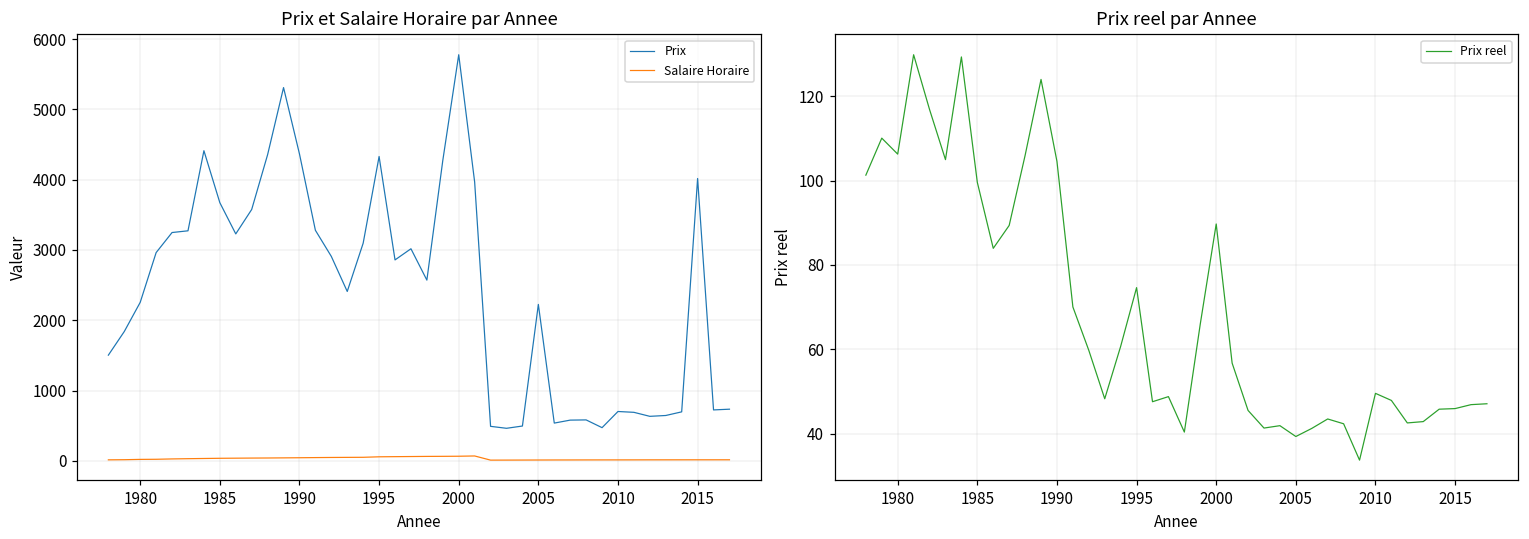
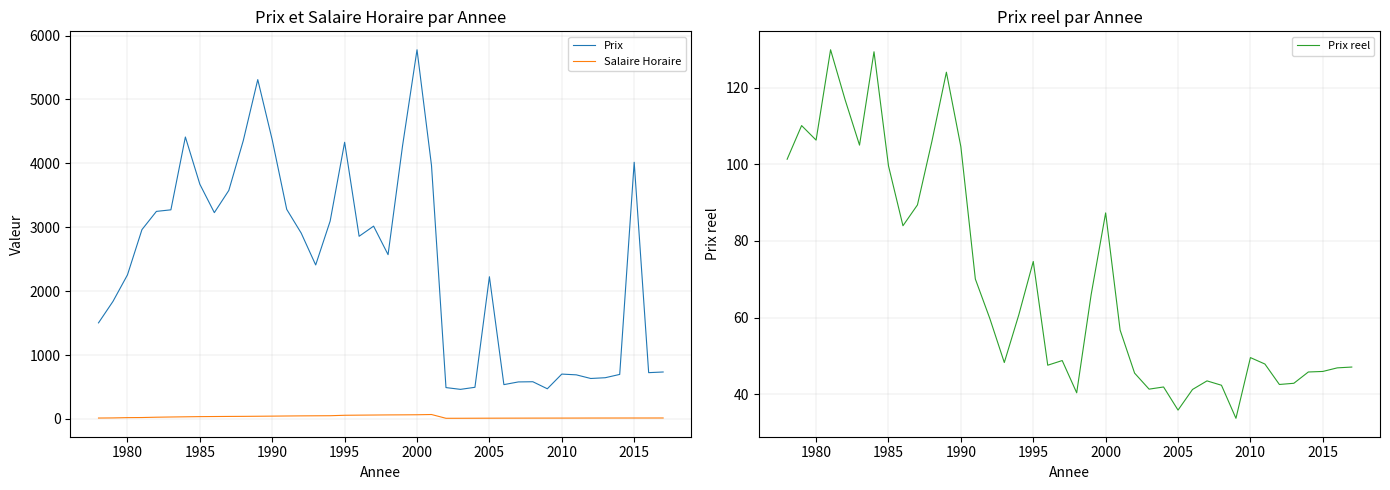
  {
    "Prix et Salaire Horaire par Annee": {
      "Prix": {
        "1980": 2300,
        "1985": 3700,
        "1990": 4400,
        "1995": 4300,
        "2000": 5800,
        "2005": 2200,
        "2010": 700,
        "2015": 4000
      },
      "Salaire Horaire": {
        "1980": 0,
        "1985": 0,
        "1990": 0,
        "1995": 100,
        "2000": 100,
        "2005": 0,
        "2010": 0,
        "2015": 0
      }
    },
    "Prix reel par Annee": {
      "1980": 106,
      "1985": 100,
      "1990": 105,
      "1995": 75,
-     "2000": 90,
-     "2005": 39,
+     "2000": 87,
+     "2005": 36,
      "2010": 50,
      "2015": 46
    }
  }
